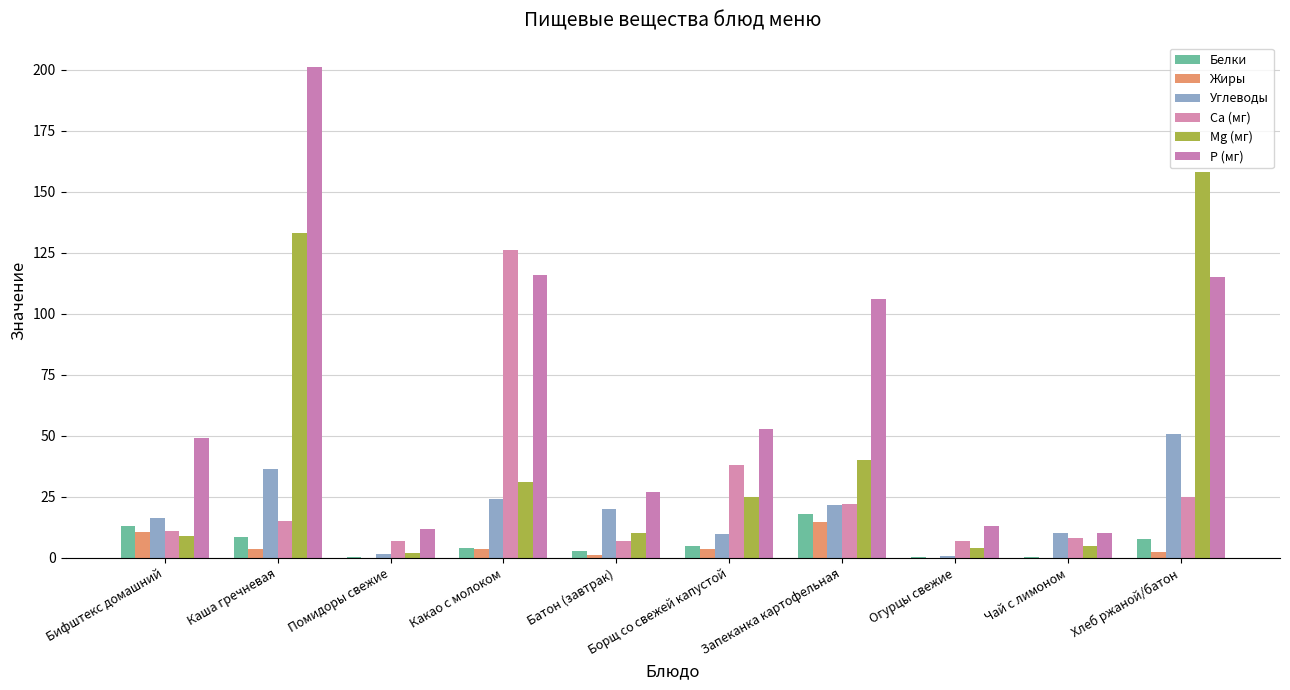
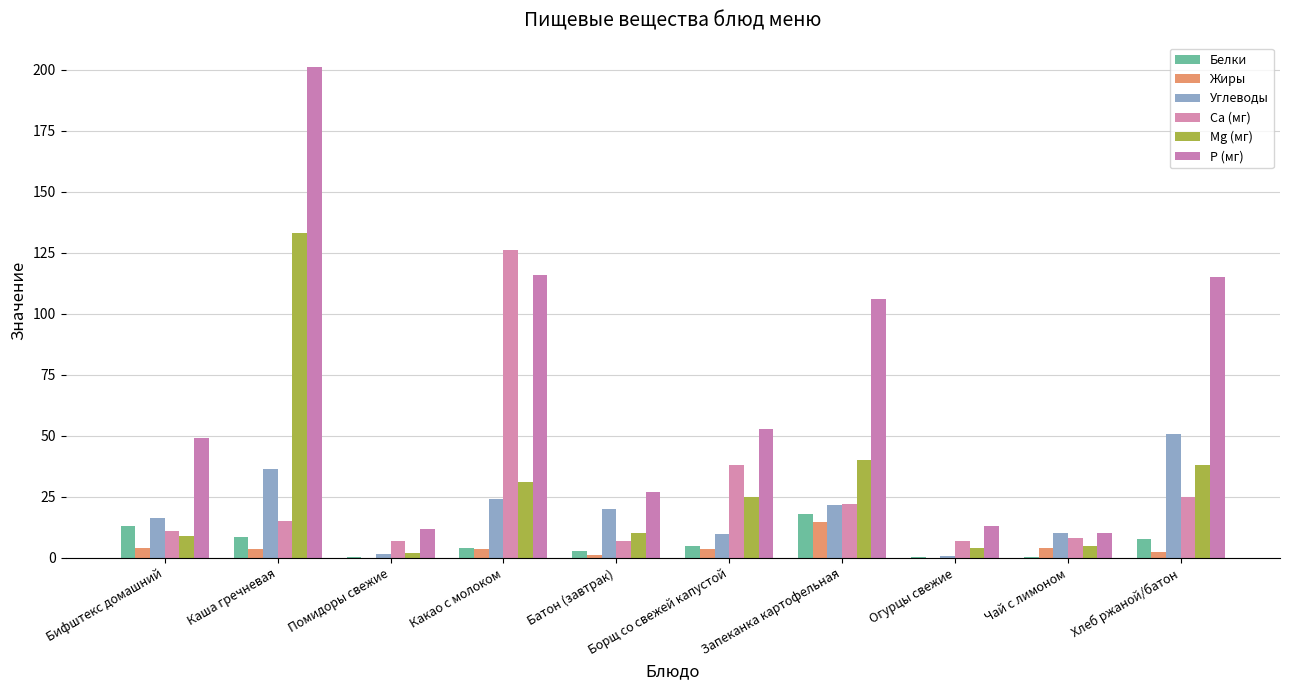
  {
    "Жиры": {
-     "Бифштекс домашний": 11,
+     "Бифштекс домашний": 4,
      "Каша гречневая": 4,
      "Какао с молоком": 4,
      "Батон (завтрак)": 1,
      "Борщ со свежей капустой": 4,
      "Запеканка картофельная": 15,
-     "Чай с лимоном": 0,
+     "Чай с лимоном": 4,
      "Хлеб ржаной/батон": 2
    },
    "Mg (мг)": {
      "Бифштекс домашний": 9,
      "Каша гречневая": 133,
      "Помидоры свежие": 2,
      "Какао с молоком": 31,
      "Батон (завтрак)": 10,
      "Борщ со свежей капустой": 25,
      "Запеканка картофельная": 40,
      "Огурцы свежие": 4,
      "Чай с лимоном": 5,
-     "Хлеб ржаной/батон": 158
+     "Хлеб ржаной/батон": 38
    }
  }
